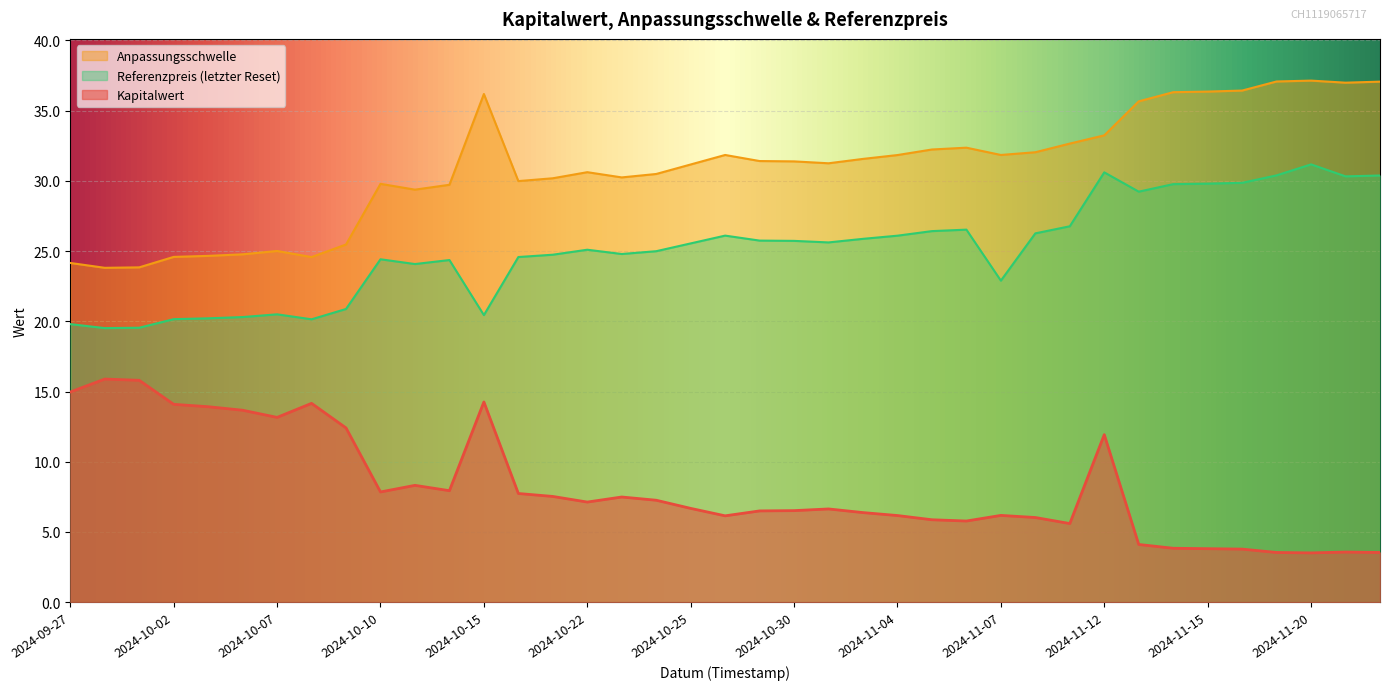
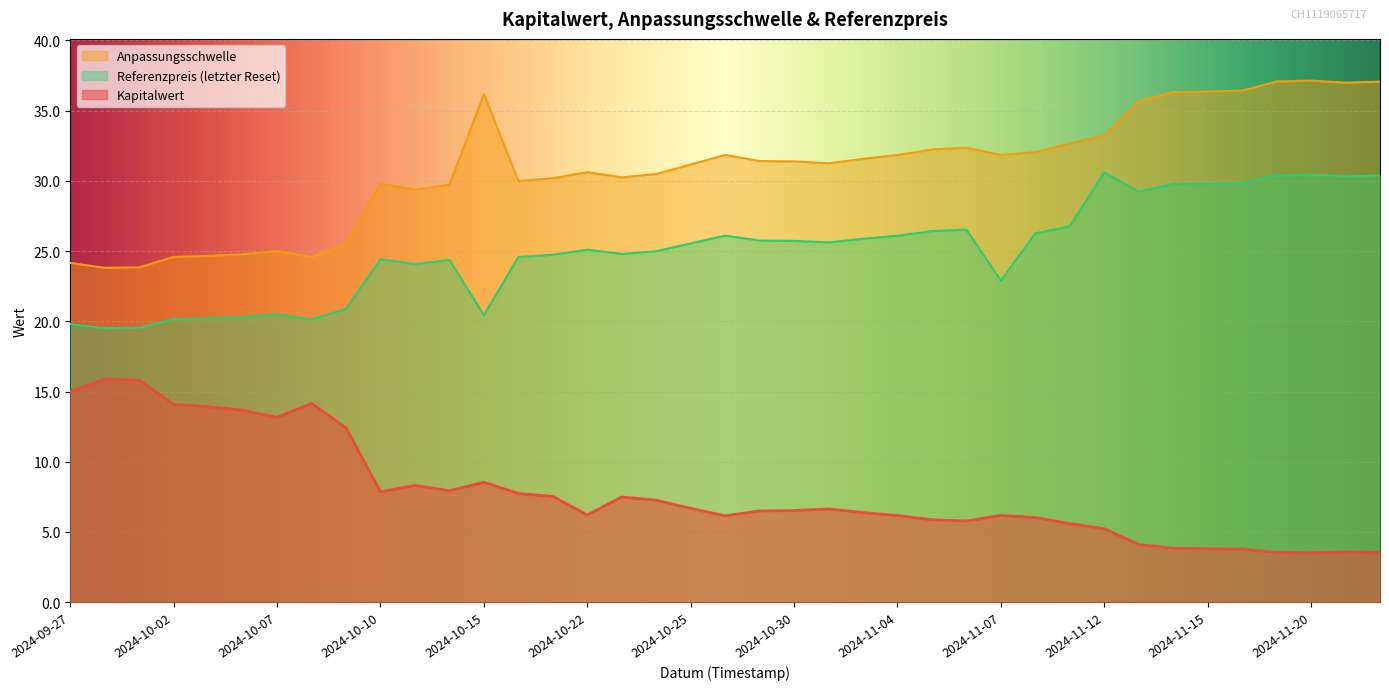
  {
    "Anpassungsschwelle": {
      "2024-09-27": 24.2,
      "2024-10-02": 24.6,
      "2024-10-07": 25.0,
      "2024-10-10": 29.8,
      "2024-10-15": 36.2,
      "2024-10-22": 30.6,
      "2024-10-25": 31.2,
      "2024-10-30": 31.4,
      "2024-11-04": 31.8,
      "2024-11-07": 31.8,
      "2024-11-12": 33.2,
      "2024-11-15": 36.4,
      "2024-11-20": 37.1
    },
    "Referenzpreis (letzter Reset)": {
      "2024-09-27": 19.8,
      "2024-10-02": 20.2,
      "2024-10-07": 20.5,
      "2024-10-10": 24.4,
      "2024-10-15": 20.4,
      "2024-10-22": 25.1,
      "2024-10-25": 25.6,
      "2024-10-30": 25.7,
      "2024-11-04": 26.1,
      "2024-11-07": 22.9,
      "2024-11-12": 30.6,
      "2024-11-15": 29.8,
-     "2024-11-20": 31.2
+     "2024-11-20": 30.4
    },
    "Kapitalwert": {
      "2024-09-27": 15.0,
      "2024-10-02": 14.1,
      "2024-10-07": 13.2,
      "2024-10-10": 7.9,
-     "2024-10-15": 14.3,
-     "2024-10-22": 7.1,
+     "2024-10-15": 8.5,
+     "2024-10-22": 6.2,
      "2024-10-25": 6.7,
      "2024-10-30": 6.5,
      "2024-11-04": 6.2,
      "2024-11-07": 6.2,
-     "2024-11-12": 11.9,
+     "2024-11-12": 5.2,
      "2024-11-15": 3.8,
      "2024-11-20": 3.5
    }
  }
